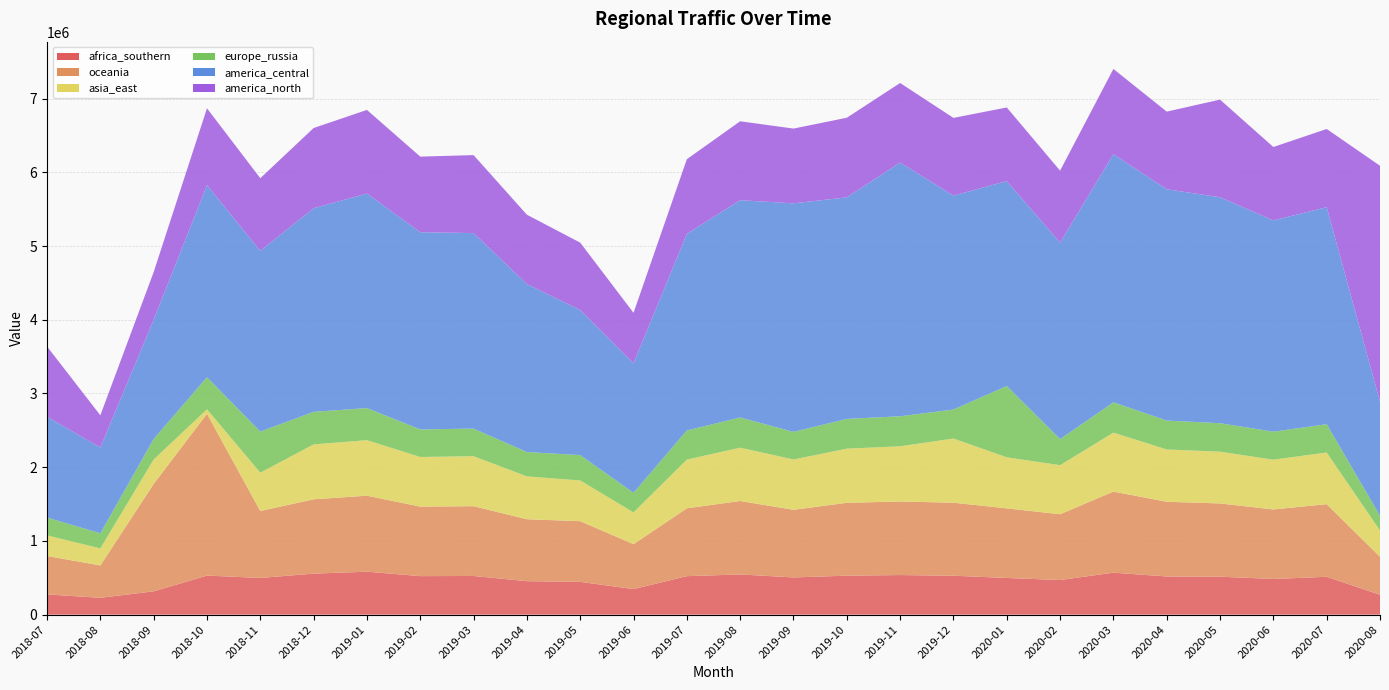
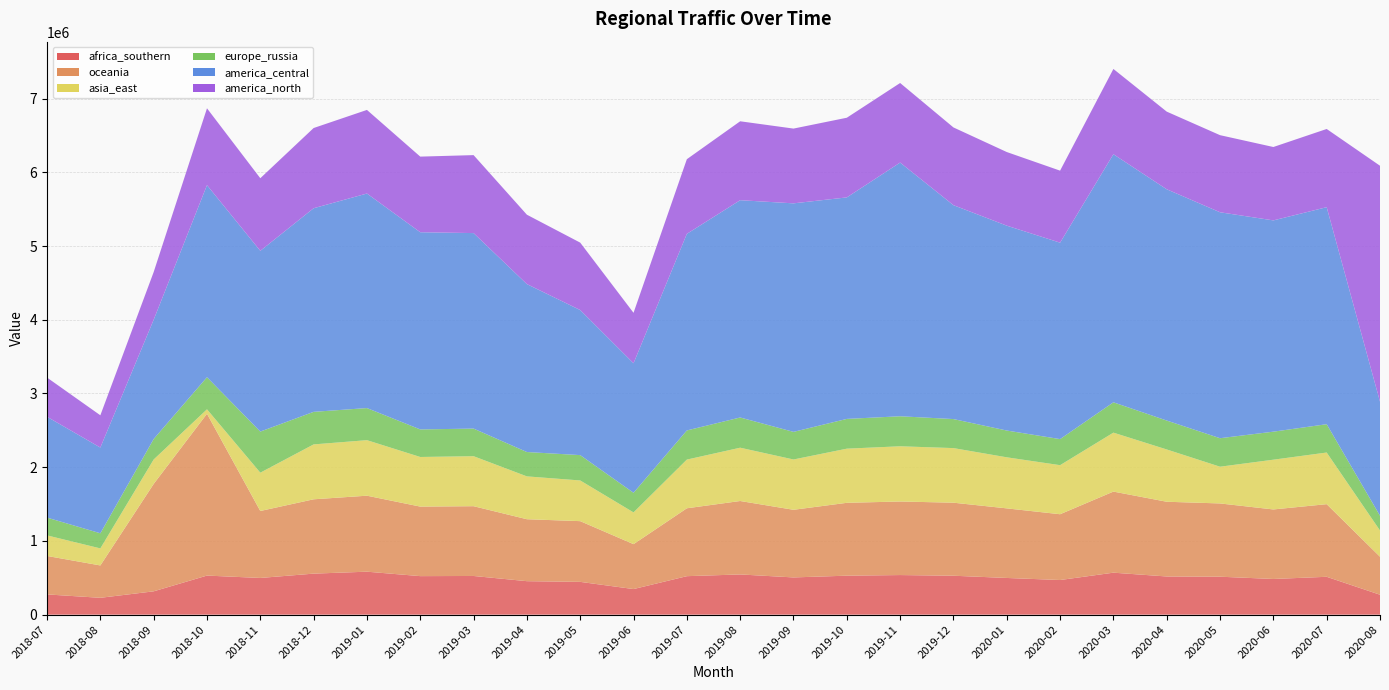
  {
    "asia_east": {
      "2018-07": 300000,
      "2018-08": 200000,
      "2018-09": 300000,
      "2018-10": 100000,
      "2018-11": 500000,
      "2018-12": 700000,
      "2019-01": 800000,
      "2019-02": 700000,
      "2019-03": 700000,
      "2019-04": 600000,
      "2019-05": 600000,
      "2019-06": 400000,
      "2019-07": 700000,
      "2019-08": 700000,
      "2019-09": 700000,
      "2019-10": 700000,
      "2019-11": 700000,
-     "2019-12": 900000,
+     "2019-12": 700000,
      "2020-01": 700000,
      "2020-02": 700000,
      "2020-03": 800000,
      "2020-04": 700000,
-     "2020-05": 700000,
+     "2020-05": 500000,
      "2020-06": 700000,
      "2020-07": 700000,
      "2020-08": 400000
    },
    "europe_russia": {
      "2018-07": 200000,
      "2018-08": 200000,
      "2018-09": 300000,
      "2018-10": 400000,
      "2018-11": 600000,
      "2018-12": 400000,
      "2019-01": 400000,
      "2019-02": 400000,
      "2019-03": 400000,
      "2019-04": 300000,
      "2019-05": 300000,
      "2019-06": 300000,
      "2019-07": 400000,
      "2019-08": 400000,
      "2019-09": 400000,
      "2019-10": 400000,
      "2019-11": 400000,
      "2019-12": 400000,
-     "2020-01": 1000000,
+     "2020-01": 400000,
      "2020-02": 400000,
      "2020-03": 400000,
      "2020-04": 400000,
      "2020-05": 400000,
      "2020-06": 400000,
      "2020-07": 400000,
      "2020-08": 200000
    },
    "america_central": {
      "2018-07": 1400000,
      "2018-08": 1200000,
      "2018-09": 1600000,
      "2018-10": 2600000,
      "2018-11": 2500000,
      "2018-12": 2800000,
      "2019-01": 2900000,
      "2019-02": 2700000,
      "2019-03": 2700000,
      "2019-04": 2300000,
      "2019-05": 2000000,
      "2019-06": 1800000,
      "2019-07": 2700000,
      "2019-08": 2900000,
      "2019-09": 3100000,
      "2019-10": 3000000,
      "2019-11": 3400000,
      "2019-12": 2900000,
      "2020-01": 2800000,
      "2020-02": 2700000,
      "2020-03": 3400000,
      "2020-04": 3100000,
      "2020-05": 3100000,
      "2020-06": 2900000,
      "2020-07": 2900000,
      "2020-08": 1500000
    },
    "america_north": {
-     "2018-07": 1000000,
+     "2018-07": 500000,
      "2018-08": 400000,
      "2018-09": 600000,
      "2018-10": 1000000,
      "2018-11": 1000000,
      "2018-12": 1100000,
      "2019-01": 1100000,
      "2019-02": 1000000,
      "2019-03": 1100000,
      "2019-04": 900000,
      "2019-05": 900000,
      "2019-06": 700000,
      "2019-07": 1000000,
      "2019-08": 1100000,
      "2019-09": 1000000,
      "2019-10": 1100000,
      "2019-11": 1100000,
      "2019-12": 1100000,
      "2020-01": 1000000,
      "2020-02": 1000000,
      "2020-03": 1200000,
      "2020-04": 1100000,
-     "2020-05": 1300000,
+     "2020-05": 1000000,
      "2020-06": 1000000,
      "2020-07": 1100000,
      "2020-08": 3200000
    }
  }
